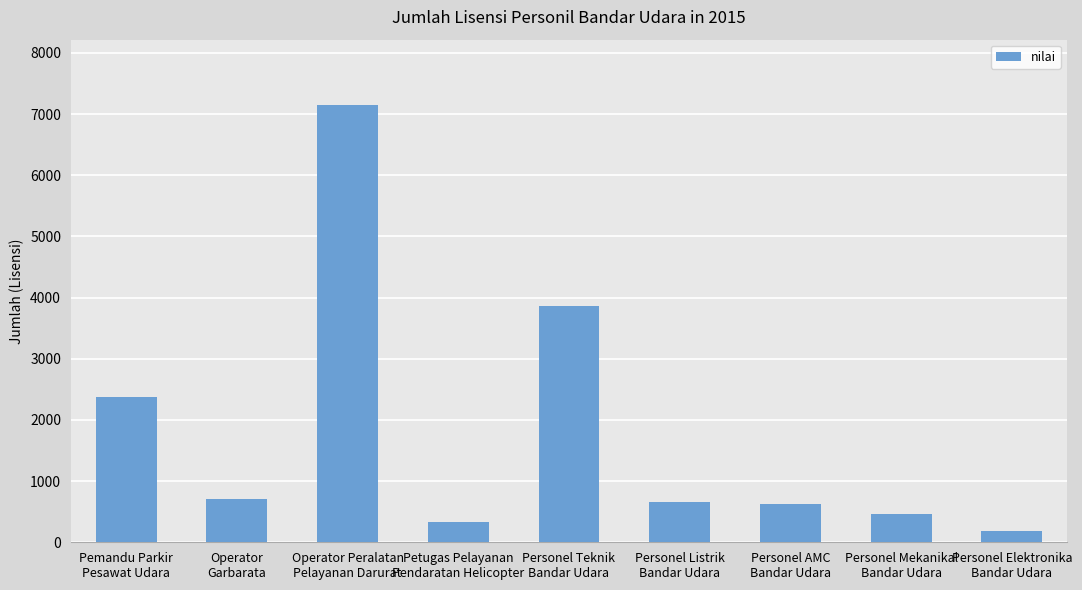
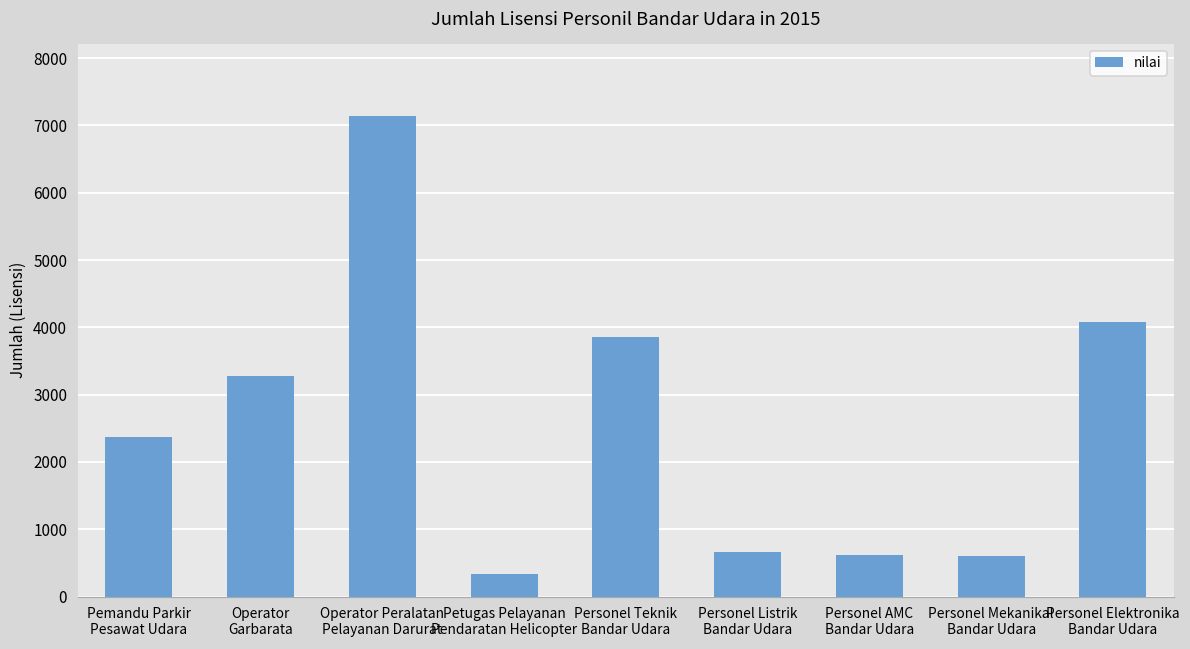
  {
    "Pemandu Parkir Pesawat Udara": 2400,
-   "Operator Garbarata": 700,
+   "Operator Garbarata": 3300,
    "Operator Peralatan Pelayanan Darurat": 7100,
    "Petugas Pelayanan Pendaratan Helicopter": 300,
    "Personel Teknik Bandar Udara": 3900,
    "Personel Listrik Bandar Udara": 700,
    "Personel AMC Bandar Udara": 600,
-   "Personel Mekanikal Bandar Udara": 500,
-   "Personel Elektronika Bandar Udara": 200
+   "Personel Mekanikal Bandar Udara": 600,
+   "Personel Elektronika Bandar Udara": 4100
  }
